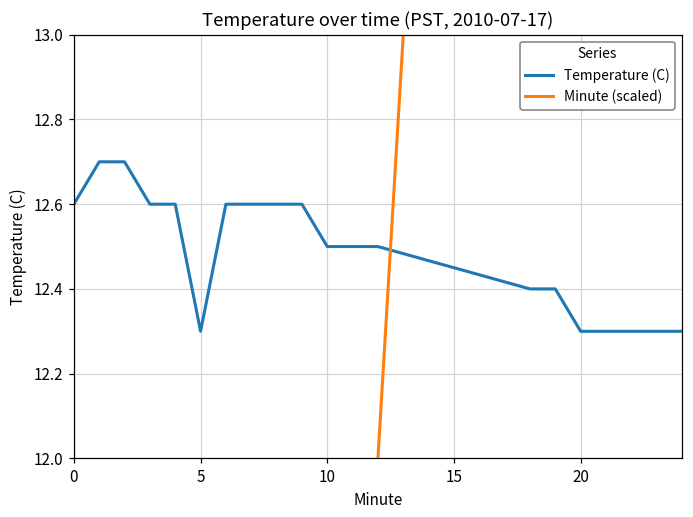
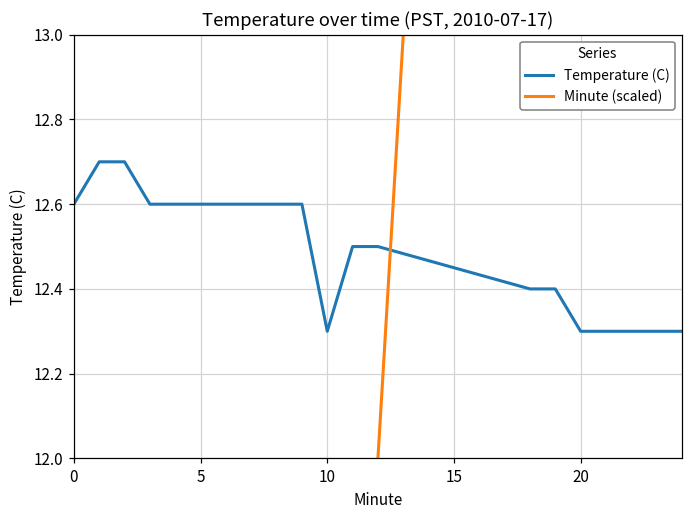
  {
    "Temperature (C)": {
      "0": 12.6,
-     "5": 12.3,
-     "10": 12.5,
+     "5": 12.6,
+     "10": 12.3,
      "20": 12.3
    }
  }
